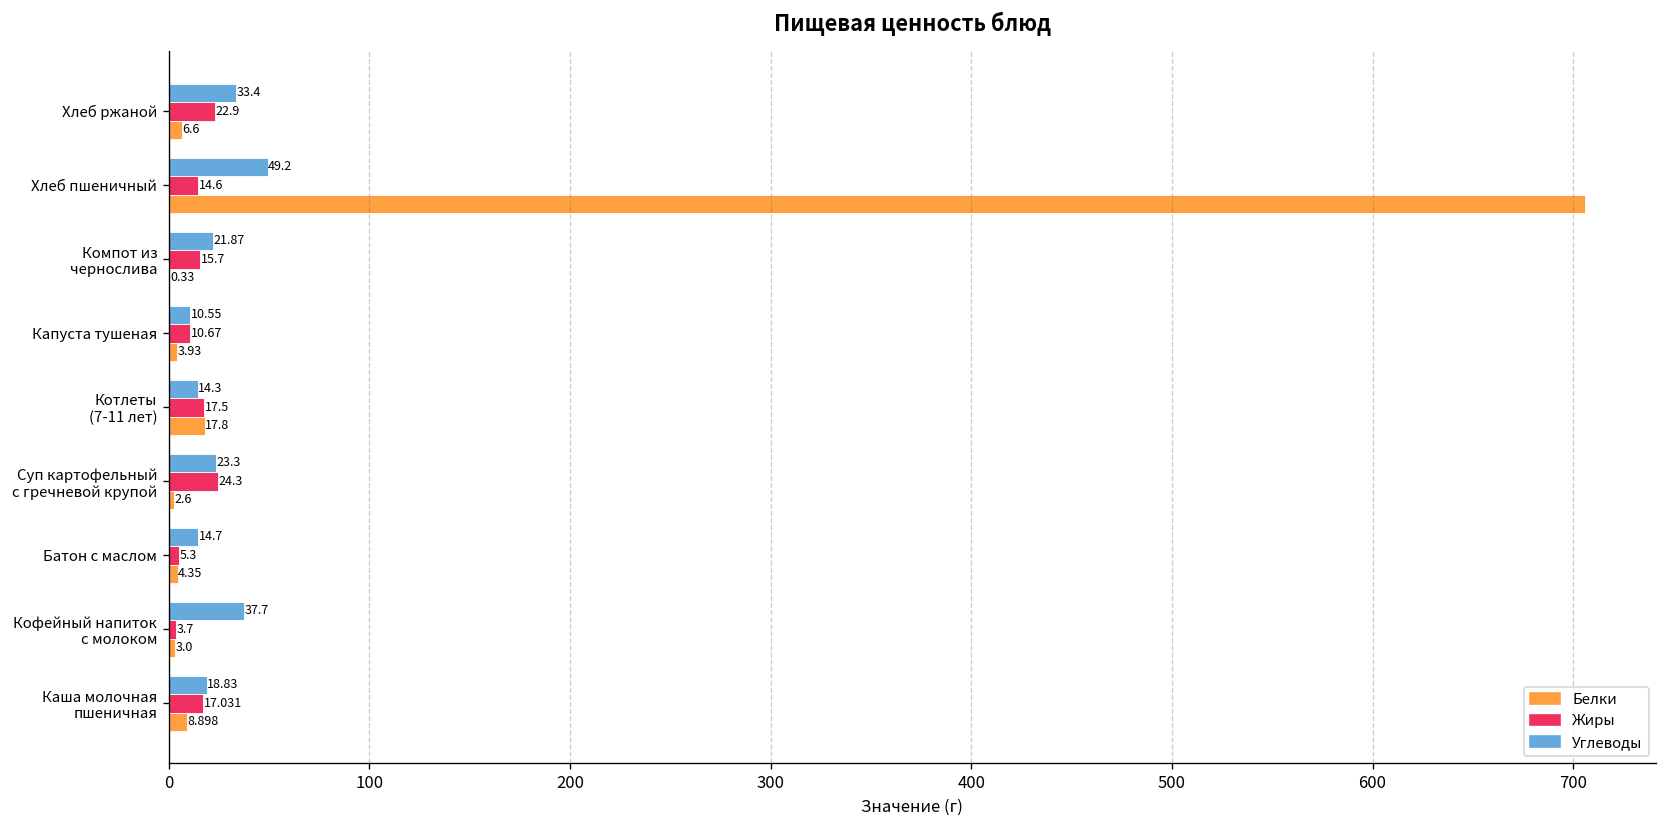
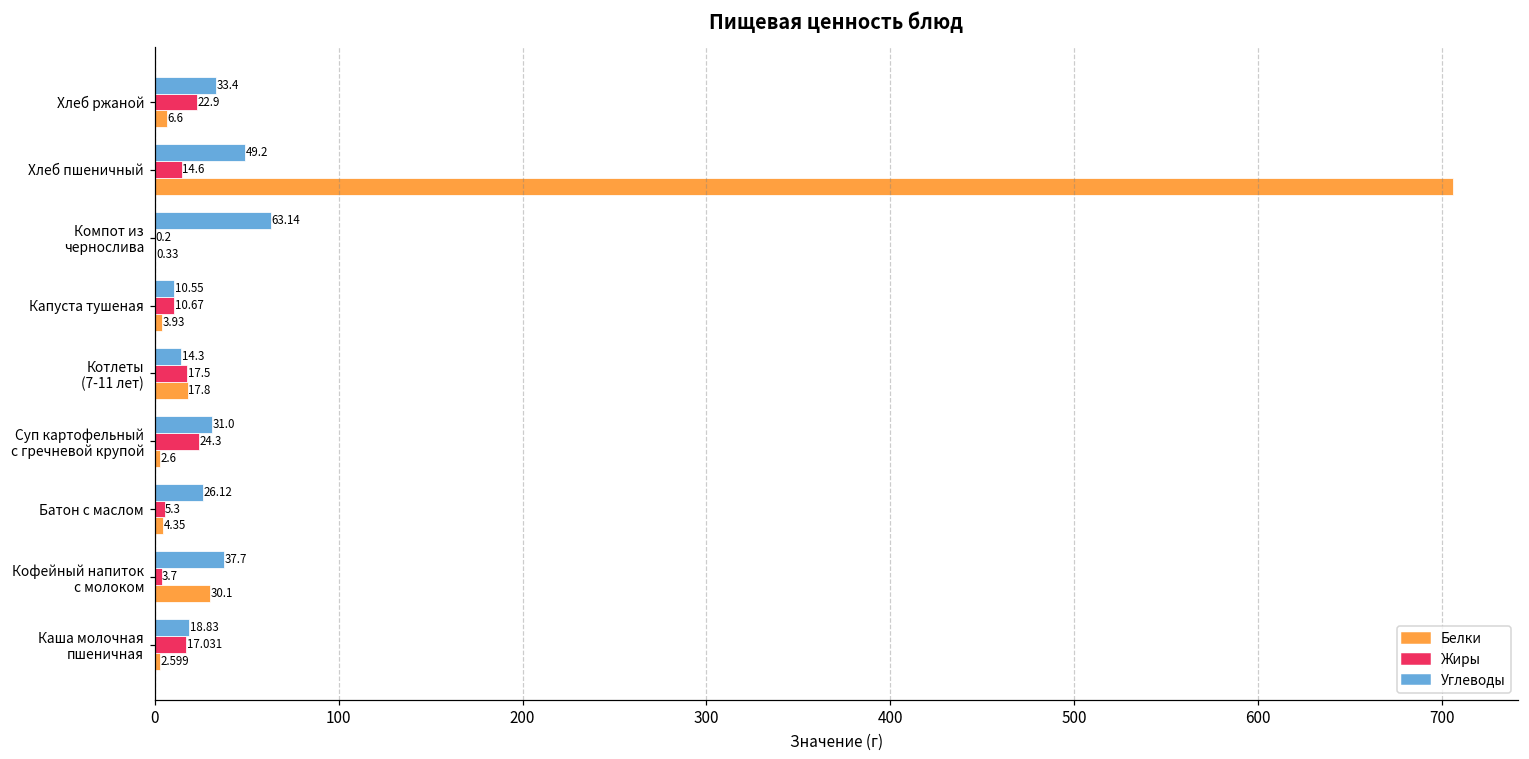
  {
    "Белки": {
      "Хлеб ржаной": 6.6,
      "Компот из чернослива": 0.33,
      "Капуста тушеная": 3.93,
      "Котлеты (7-11 лет)": 17.8,
      "Суп картофельный с гречневой крупой": 2.6,
      "Батон с маслом": 4.35,
-     "Кофейный напиток с молоком": 3.0,
-     "Каша молочная пшеничная": 8.898
+     "Кофейный напиток с молоком": 30.1,
+     "Каша молочная пшеничная": 2.599
    },
    "Жиры": {
      "Хлеб ржаной": 22.9,
      "Хлеб пшеничный": 14.6,
-     "Компот из чернослива": 15.7,
+     "Компот из чернослива": 0.2,
      "Капуста тушеная": 10.67,
      "Котлеты (7-11 лет)": 17.5,
      "Суп картофельный с гречневой крупой": 24.3,
      "Батон с маслом": 5.3,
      "Кофейный напиток с молоком": 3.7,
      "Каша молочная пшеничная": 17.031
    },
    "Углеводы": {
      "Хлеб ржаной": 33.4,
      "Хлеб пшеничный": 49.2,
-     "Компот из чернослива": 21.87,
+     "Компот из чернослива": 63.14,
      "Капуста тушеная": 10.55,
      "Котлеты (7-11 лет)": 14.3,
-     "Суп картофельный с гречневой крупой": 23.3,
-     "Батон с маслом": 14.7,
+     "Суп картофельный с гречневой крупой": 31.0,
+     "Батон с маслом": 26.12,
      "Кофейный напиток с молоком": 37.7,
      "Каша молочная пшеничная": 18.83
    }
  }
